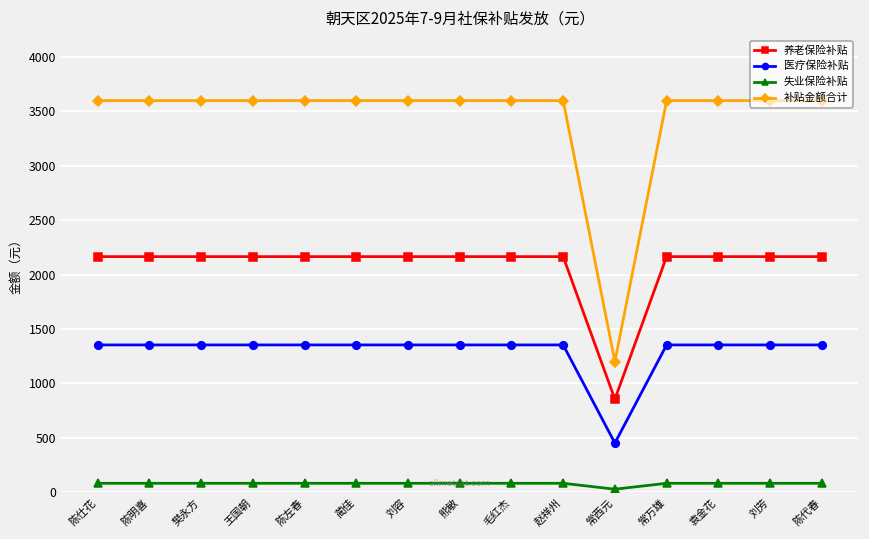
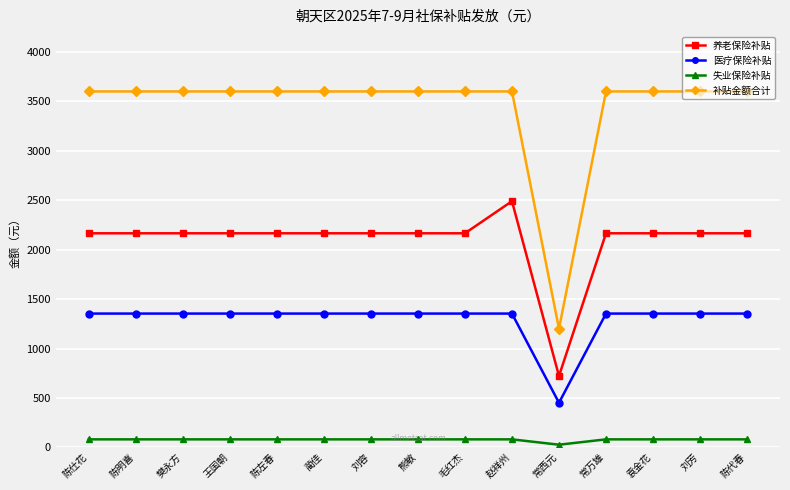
  {
    "养老保险补贴": {
      "陈仕花": 2200,
      "陈明喜": 2200,
      "樊永方": 2200,
      "王国朝": 2200,
      "陈左春": 2200,
      "蔺佳": 2200,
      "刘容": 2200,
      "熊敏": 2200,
      "毛红杰": 2200,
-     "赵祥州": 2200,
-     "常西元": 900,
+     "赵祥州": 2500,
+     "常西元": 700,
      "常万雄": 2200,
      "袁金花": 2200,
      "刘芳": 2200,
      "陈代春": 2200
    },
    "医疗保险补贴": {
      "陈仕花": 1400,
      "陈明喜": 1400,
      "樊永方": 1400,
      "王国朝": 1400,
      "陈左春": 1400,
      "蔺佳": 1400,
      "刘容": 1400,
      "熊敏": 1400,
      "毛红杰": 1400,
      "赵祥州": 1400,
      "常西元": 500,
      "常万雄": 1400,
      "袁金花": 1400,
      "刘芳": 1400,
      "陈代春": 1400
    },
    "失业保险补贴": {
      "陈仕花": 100,
      "陈明喜": 100,
      "樊永方": 100,
      "王国朝": 100,
      "陈左春": 100,
      "蔺佳": 100,
      "刘容": 100,
      "熊敏": 100,
      "毛红杰": 100,
      "赵祥州": 100,
      "常西元": 0,
      "常万雄": 100,
      "袁金花": 100,
      "刘芳": 100,
      "陈代春": 100
    },
    "补贴金额合计": {
      "陈仕花": 3600,
      "陈明喜": 3600,
      "樊永方": 3600,
      "王国朝": 3600,
      "陈左春": 3600,
      "蔺佳": 3600,
      "刘容": 3600,
      "熊敏": 3600,
      "毛红杰": 3600,
      "赵祥州": 3600,
      "常西元": 1200,
      "常万雄": 3600,
      "袁金花": 3600
    }
  }
